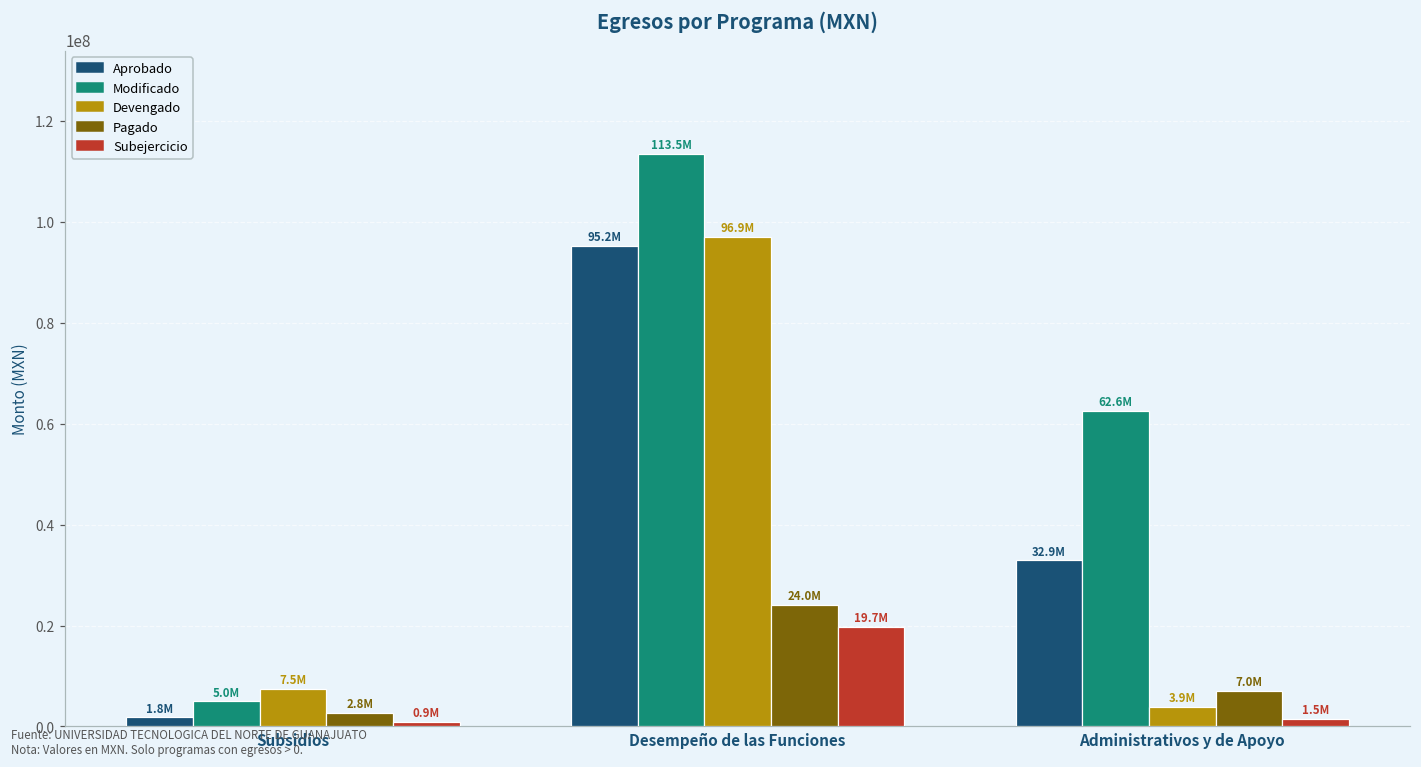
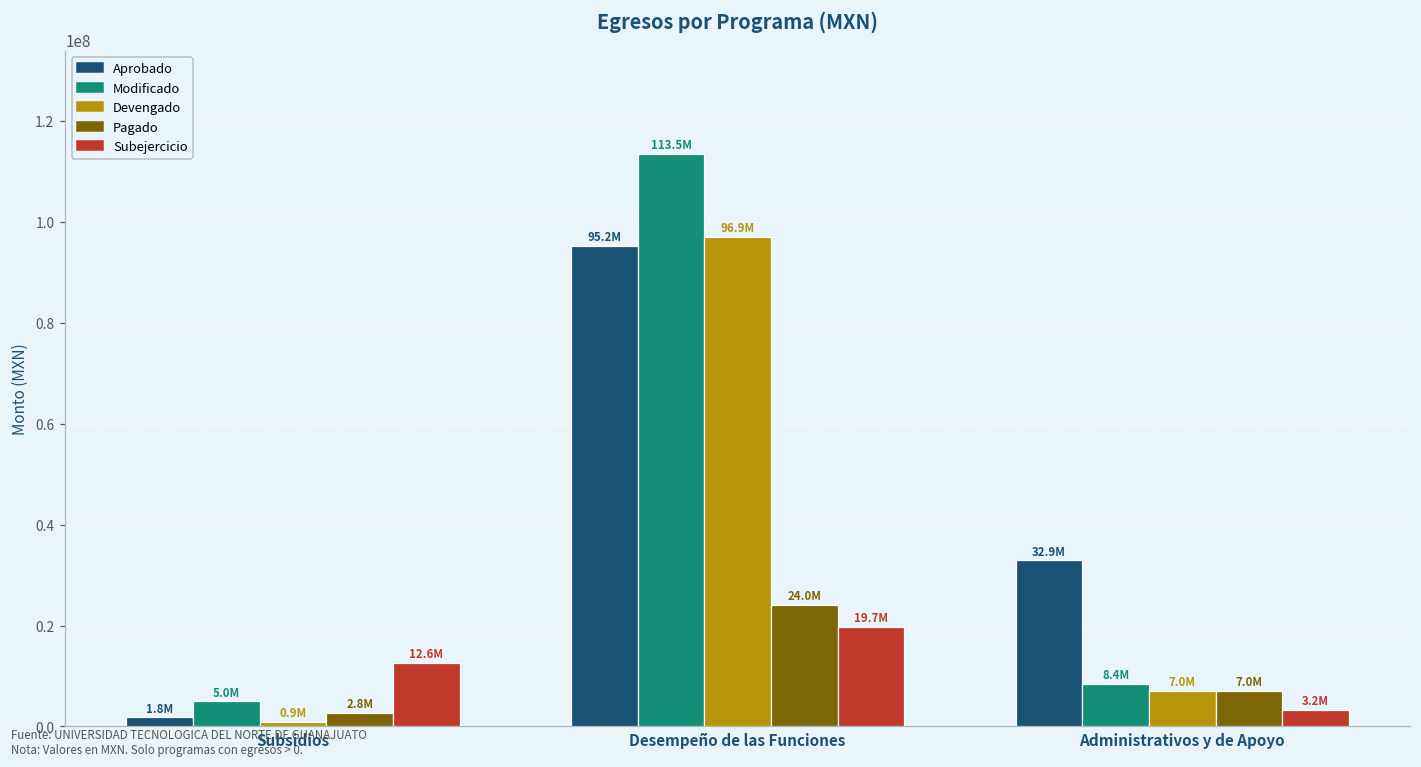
  {
    "Aprobado": {
      "Subsidios": "1.8M",
      "Desempeño de las Funciones": "95.2M",
      "Administrativos y de Apoyo": "32.9M"
    },
    "Modificado": {
      "Subsidios": "5.0M",
      "Desempeño de las Funciones": "113.5M",
-     "Administrativos y de Apoyo": "62.6M"
+     "Administrativos y de Apoyo": "8.4M"
    },
    "Devengado": {
-     "Subsidios": "7.5M",
+     "Subsidios": "0.9M",
      "Desempeño de las Funciones": "96.9M",
-     "Administrativos y de Apoyo": "3.9M"
+     "Administrativos y de Apoyo": "7.0M"
    },
    "Pagado": {
      "Subsidios": "2.8M",
      "Desempeño de las Funciones": "24.0M",
      "Administrativos y de Apoyo": "7.0M"
    },
    "Subejercicio": {
-     "Subsidios": "0.9M",
+     "Subsidios": "12.6M",
      "Desempeño de las Funciones": "19.7M",
-     "Administrativos y de Apoyo": "1.5M"
+     "Administrativos y de Apoyo": "3.2M"
    }
  }
